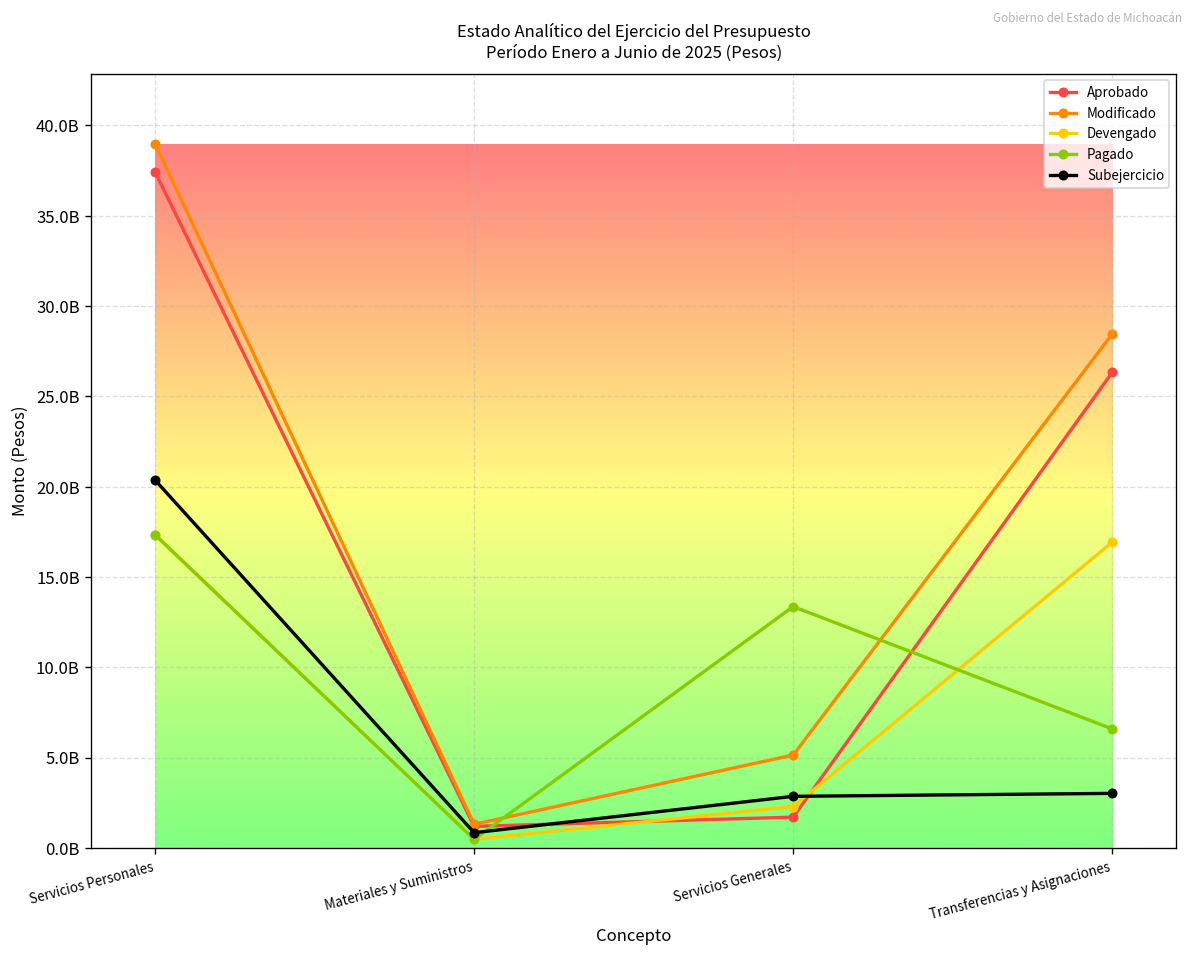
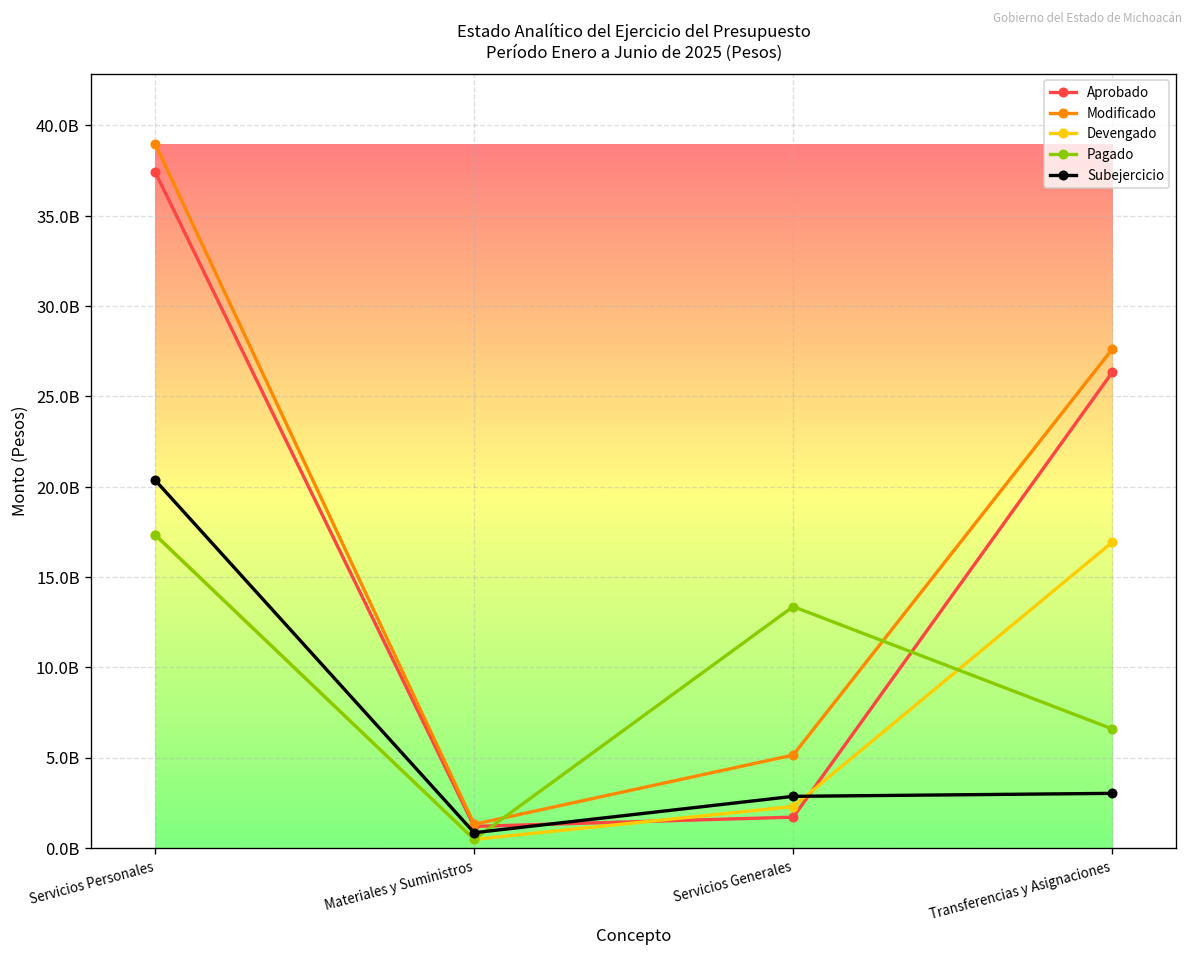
  {
    "Aprobado": {
      "Servicios Personales": 37400000000,
      "Servicios Generales": 1700000000,
      "Transferencias y Asignaciones": 26300000000
    },
    "Modificado": {
      "Servicios Personales": 39000000000,
      "Servicios Generales": 5100000000,
-     "Transferencias y Asignaciones": 28500000000
+     "Transferencias y Asignaciones": 27600000000
    },
    "Devengado": {
      "Servicios Generales": 2300000000,
      "Transferencias y Asignaciones": 16900000000
    },
    "Pagado": {
      "Servicios Generales": 13400000000,
      "Transferencias y Asignaciones": 6600000000
    },
    "Subejercicio": {
      "Servicios Personales": 20400000000,
      "Materiales y Suministros": 800000000,
      "Servicios Generales": 2900000000,
      "Transferencias y Asignaciones": 3000000000
    }
  }
